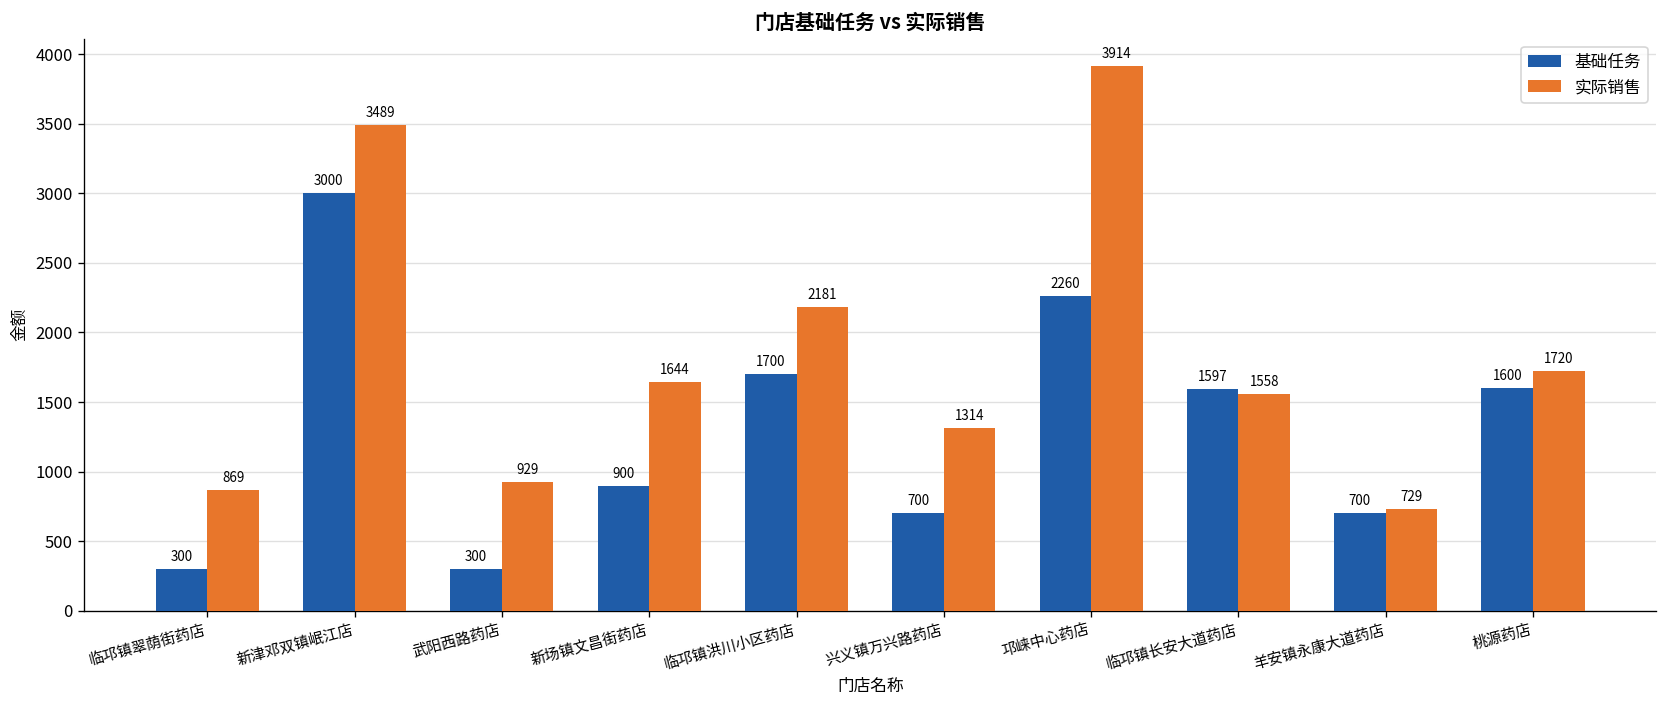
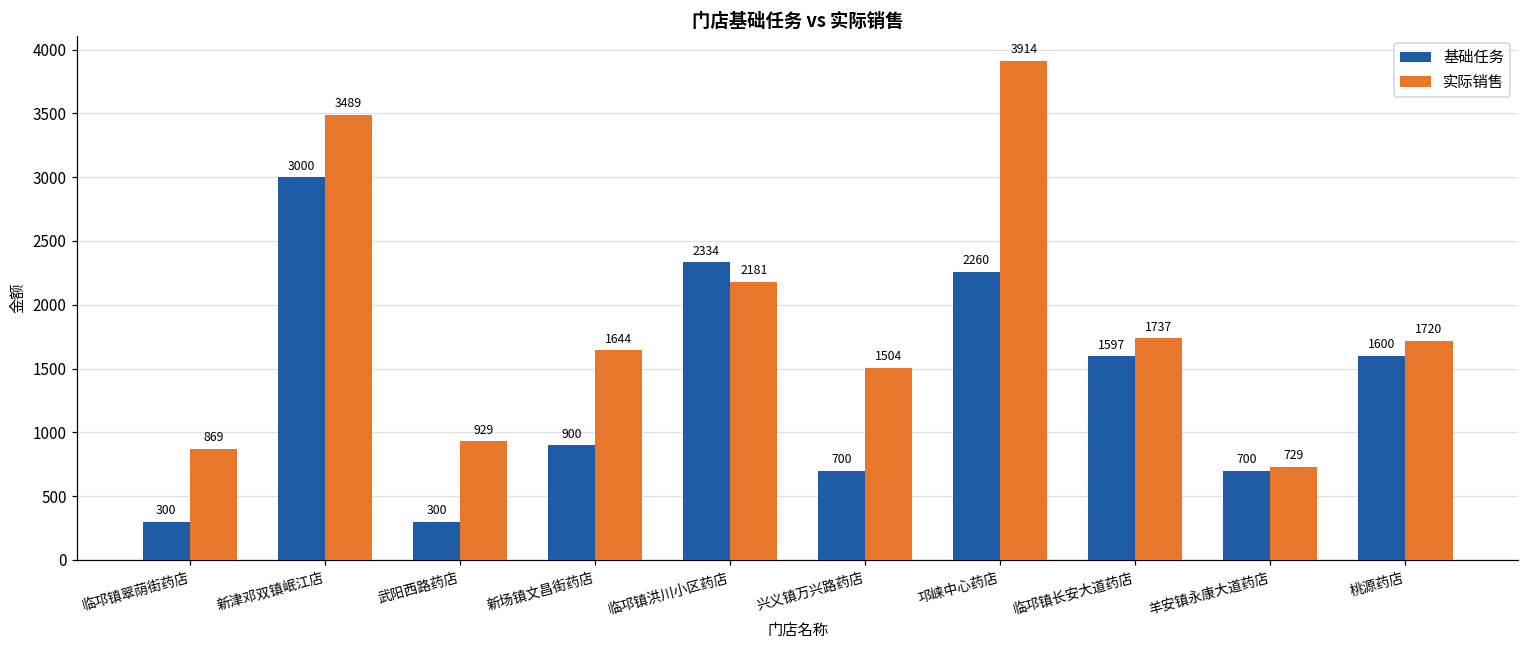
  {
    "基础任务": {
      "临邛镇翠荫街药店": 300,
      "新津邓双镇岷江店": 3000,
      "武阳西路药店": 300,
      "新场镇文昌街药店": 900,
-     "临邛镇洪川小区药店": 1700,
+     "临邛镇洪川小区药店": 2334,
      "兴义镇万兴路药店": 700,
      "邛崃中心药店": 2260,
      "临邛镇长安大道药店": 1597,
      "羊安镇永康大道药店": 700,
      "桃源药店": 1600
    },
    "实际销售": {
      "临邛镇翠荫街药店": 869,
      "新津邓双镇岷江店": 3489,
      "武阳西路药店": 929,
      "新场镇文昌街药店": 1644,
      "临邛镇洪川小区药店": 2181,
-     "兴义镇万兴路药店": 1314,
+     "兴义镇万兴路药店": 1504,
      "邛崃中心药店": 3914,
-     "临邛镇长安大道药店": 1558,
+     "临邛镇长安大道药店": 1737,
      "羊安镇永康大道药店": 729,
      "桃源药店": 1720
    }
  }
